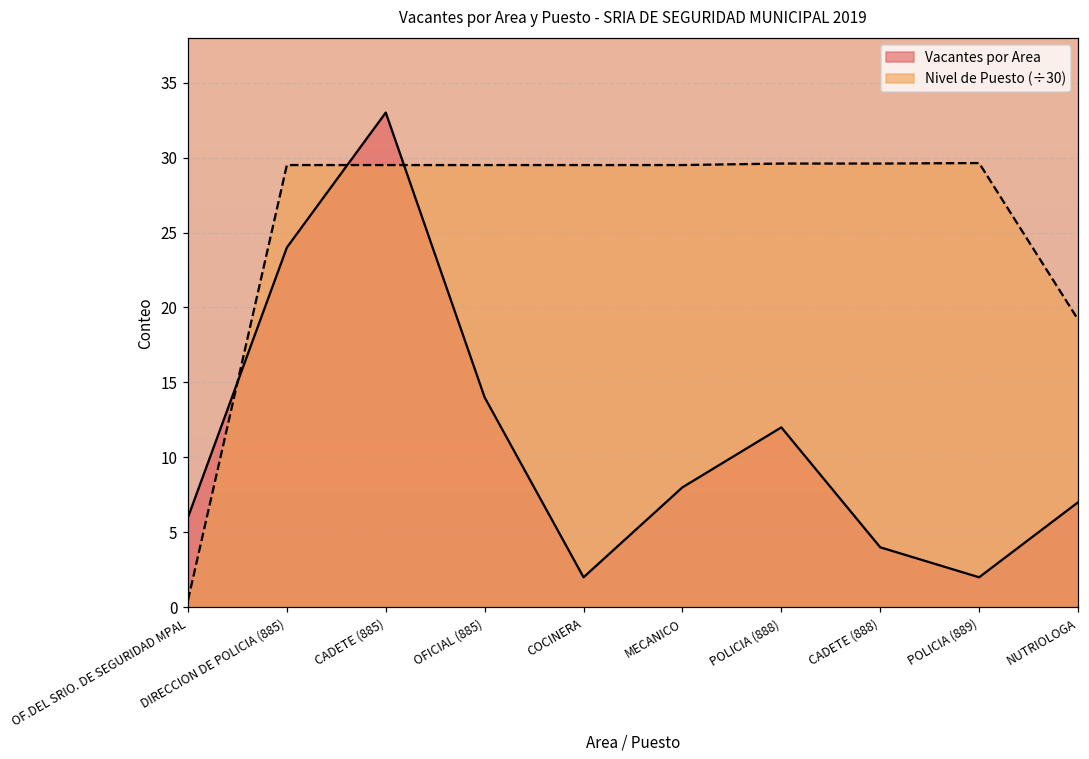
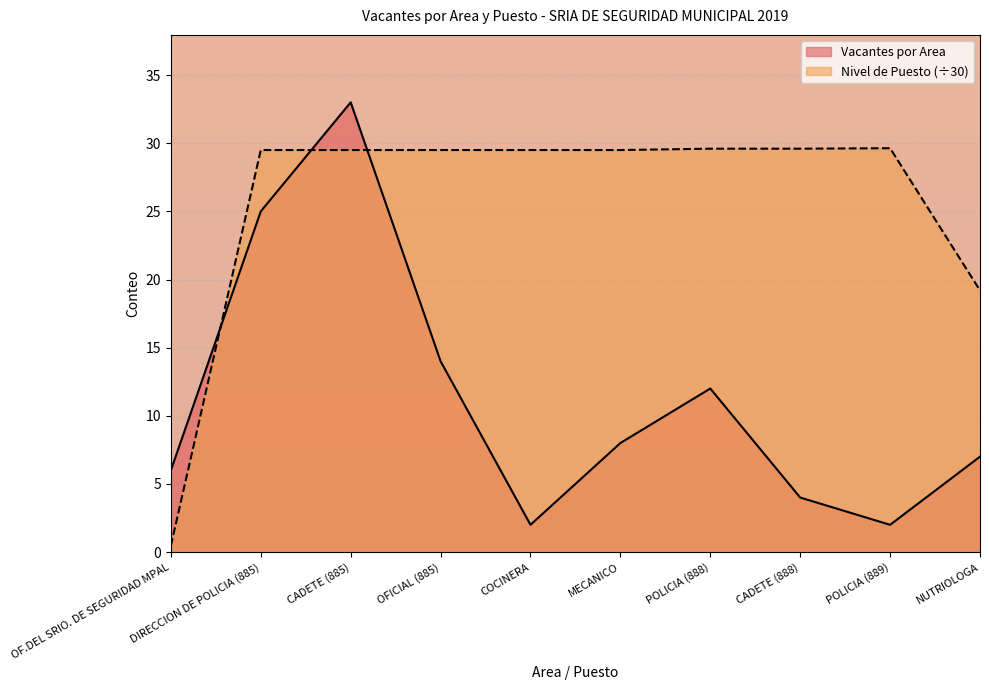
  {
    "Vacantes por Area": {
      "OF.DEL SRIO. DE SEGURIDAD MPAL": 6,
-     "DIRECCION DE POLICIA (885)": 24,
+     "DIRECCION DE POLICIA (885)": 25,
      "CADETE (885)": 33,
      "OFICIAL (885)": 14,
      "COCINERA": 2,
      "MECANICO": 8,
      "POLICIA (888)": 12,
      "CADETE (888)": 4,
      "POLICIA (889)": 2,
      "NUTRIOLOGA": 7
    },
    "Nivel de Puesto (÷30)": {
      "OF.DEL SRIO. DE SEGURIDAD MPAL": 0.5,
      "DIRECCION DE POLICIA (885)": 29.5,
      "CADETE (885)": 29.5,
      "OFICIAL (885)": 29.5,
      "COCINERA": 29.5,
      "MECANICO": 29.5,
      "POLICIA (888)": 29.6,
      "CADETE (888)": 29.6,
      "POLICIA (889)": 29.6,
      "NUTRIOLOGA": 19.2
    }
  }
